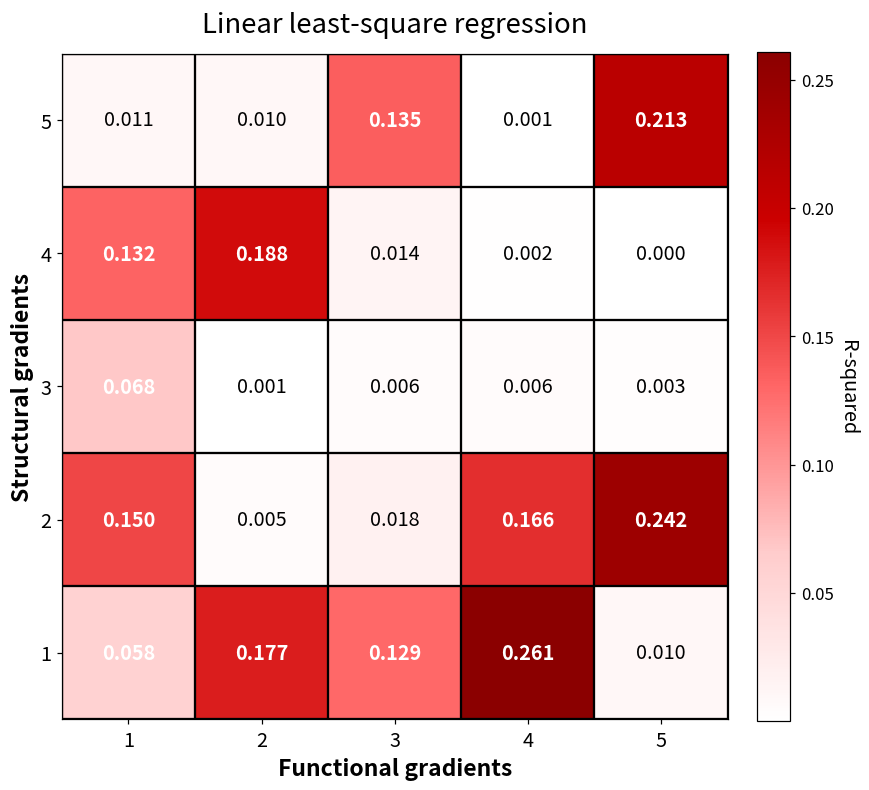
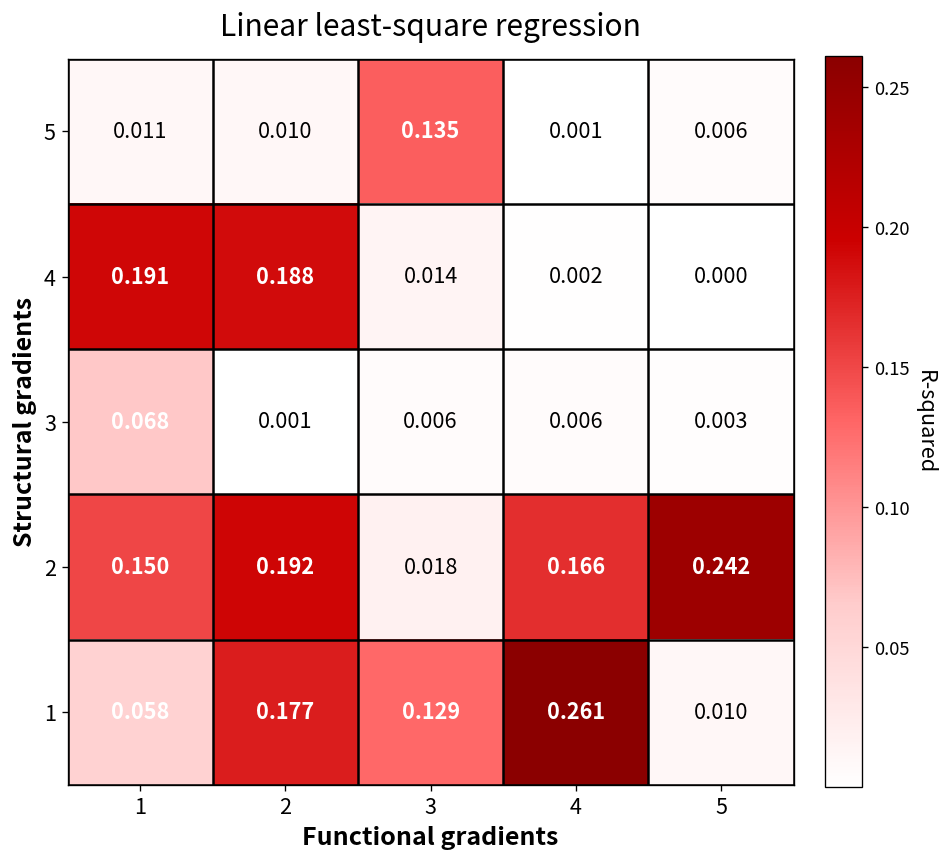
  {
    "5": {
      "1": 0.011,
      "2": 0.010,
      "3": 0.135,
      "4": 0.001,
-     "5": 0.213
+     "5": 0.006
    },
    "4": {
-     "1": 0.132,
+     "1": 0.191,
      "2": 0.188,
      "3": 0.014,
      "4": 0.002,
      "5": 0.000
    },
    "3": {
      "1": 0.068,
      "2": 0.001,
      "3": 0.006,
      "4": 0.006,
      "5": 0.003
    },
    "2": {
      "1": 0.150,
-     "2": 0.005,
+     "2": 0.192,
      "3": 0.018,
      "4": 0.166,
      "5": 0.242
    },
    "1": {
      "2": 0.177,
      "3": 0.129,
      "4": 0.261,
      "5": 0.010
    }
  }
